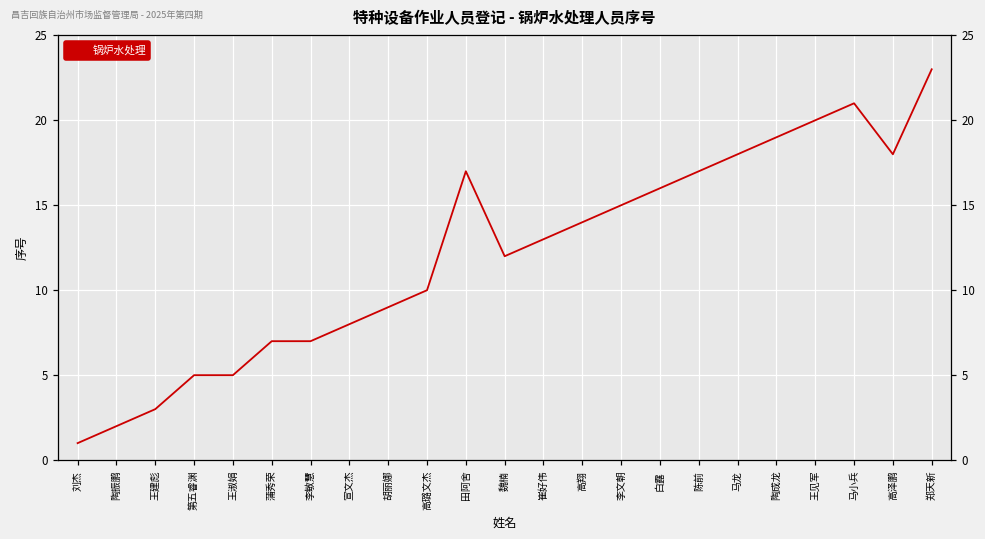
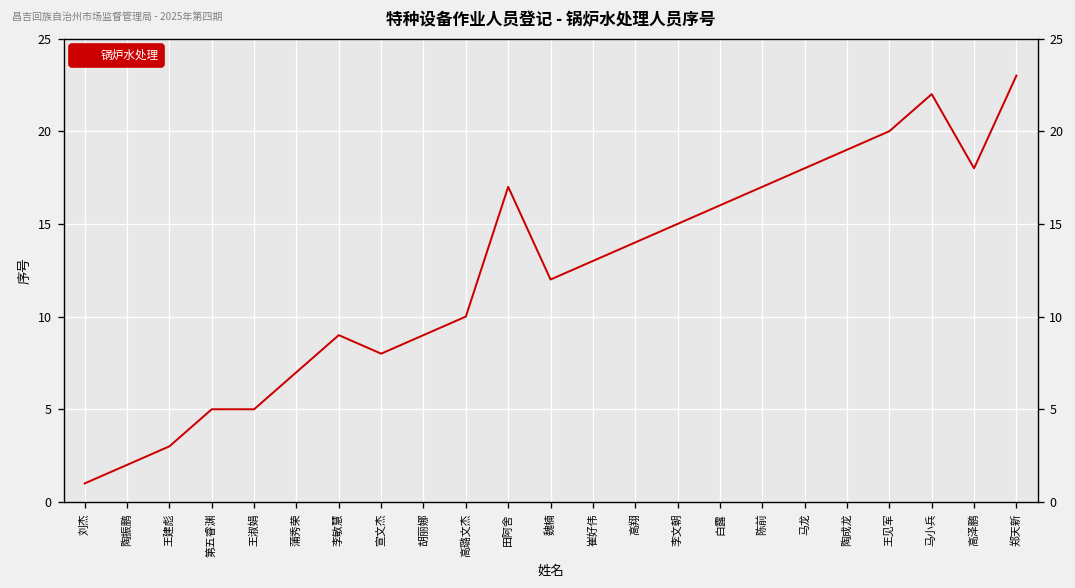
  {
    "刘杰": 1,
    "陶振鹏": 2,
    "王建彪": 3,
    "第五睿渊": 5,
    "王淑娟": 5,
    "蒲秀荣": 7,
-   "李敏慧": 7,
+   "李敏慧": 9,
    "宣文杰": 8,
    "胡丽娜": 9,
    "高璐文杰": 10,
    "田阿舍": 17,
    "魏楠": 12,
    "崔好伟": 13,
    "高翔": 14,
    "李文朝": 15,
    "白露": 16,
    "陈前": 17,
    "马龙": 18,
    "陶成龙": 19,
    "王见军": 20,
-   "马小兵": 21,
+   "马小兵": 22,
    "高泽鹏": 18,
    "郑天新": 23
  }
